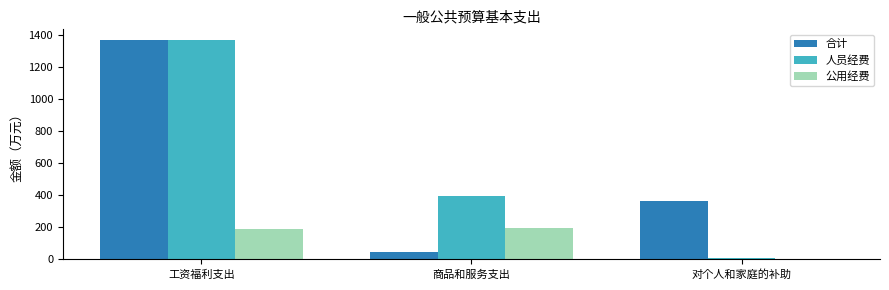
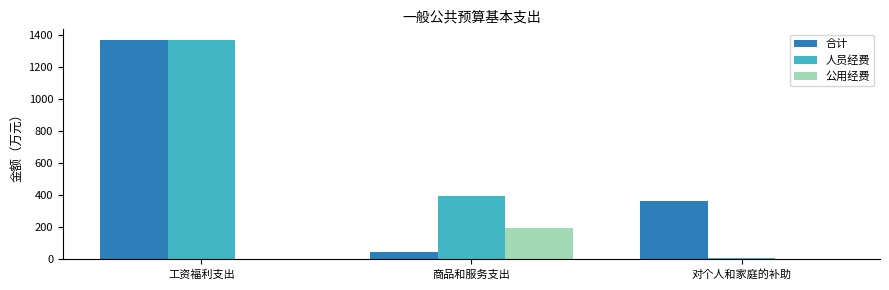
  {
    "合计": {
      "工资福利支出": 1370,
      "商品和服务支出": 50,
      "对个人和家庭的补助": 370
    },
    "人员经费": {
      "工资福利支出": 1370,
      "商品和服务支出": 400
    },
    "公用经费": {
-     "工资福利支出": 190,
+     "工资福利支出": 0,
      "商品和服务支出": 200,
      "对个人和家庭的补助": 0
    }
  }
